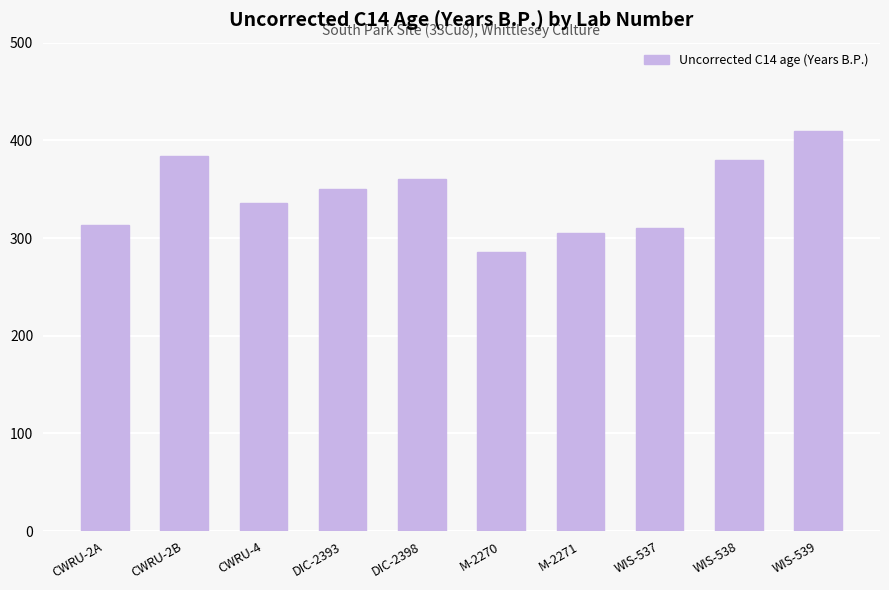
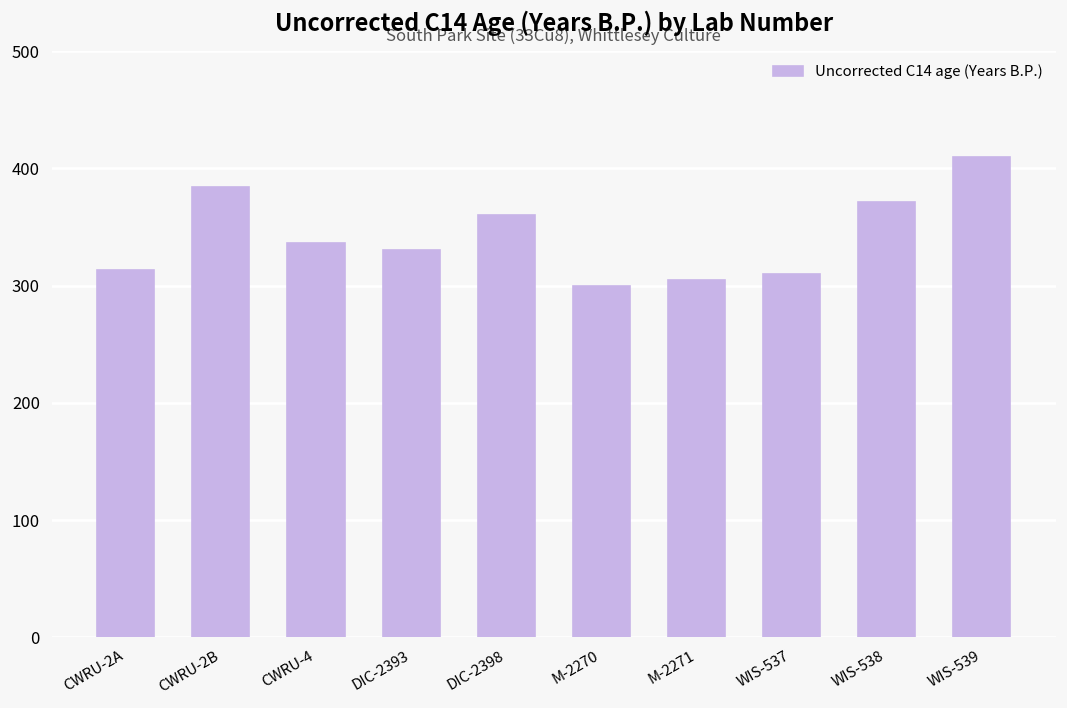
  {
    "CWRU-2A": 310,
    "CWRU-2B": 380,
    "CWRU-4": 340,
-   "DIC-2393": 350,
+   "DIC-2393": 330,
    "DIC-2398": 360,
-   "M-2270": 290,
+   "M-2270": 300,
    "M-2271": 310,
    "WIS-537": 310,
-   "WIS-538": 380,
+   "WIS-538": 370,
    "WIS-539": 410
  }
